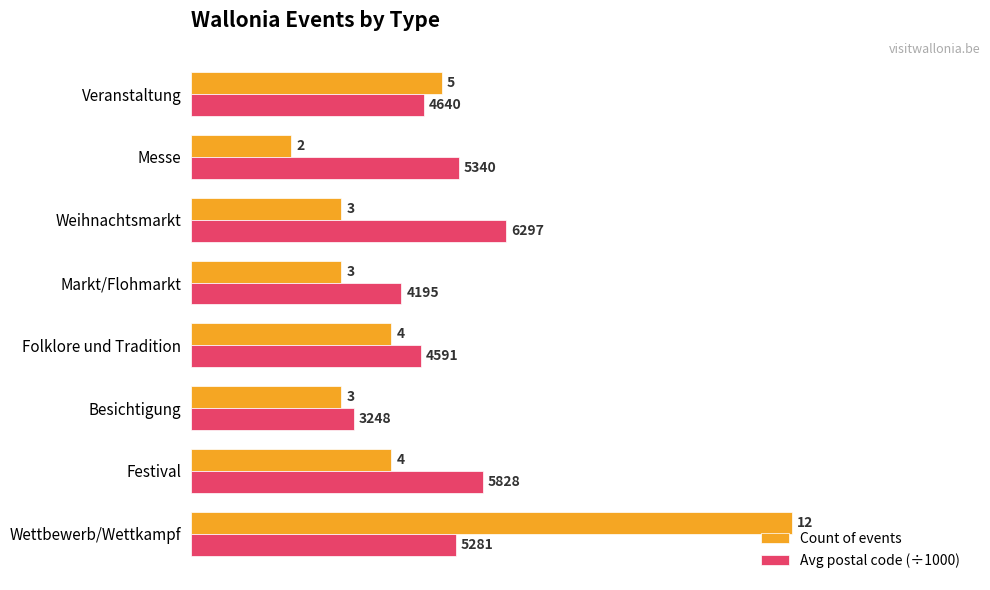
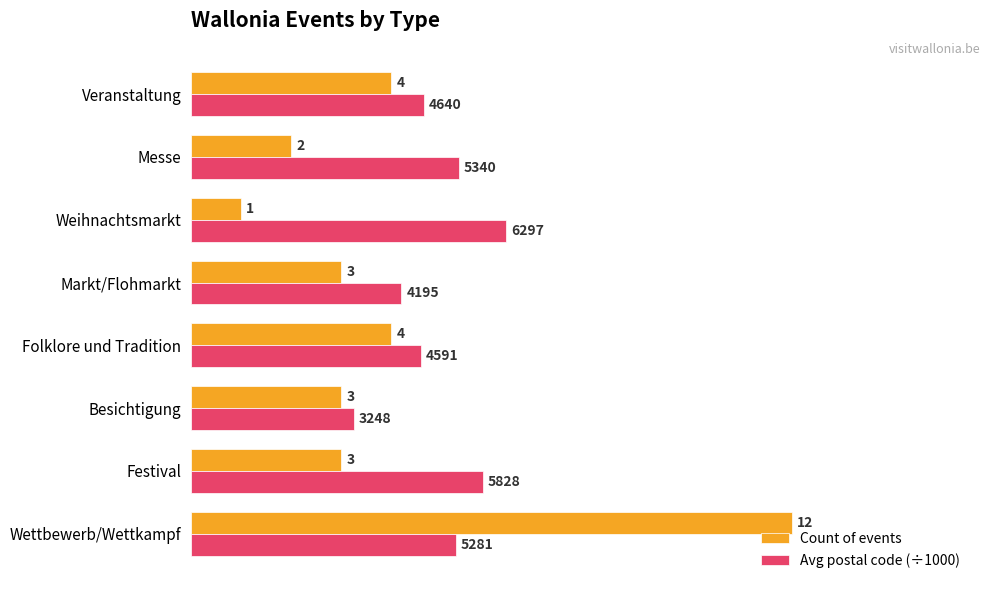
  {
    "Count of events": {
-     "Veranstaltung": 5,
+     "Veranstaltung": 4,
      "Messe": 2,
-     "Weihnachtsmarkt": 3,
+     "Weihnachtsmarkt": 1,
      "Markt/Flohmarkt": 3,
      "Folklore und Tradition": 4,
      "Besichtigung": 3,
-     "Festival": 4,
+     "Festival": 3,
      "Wettbewerb/Wettkampf": 12
    }
  }
